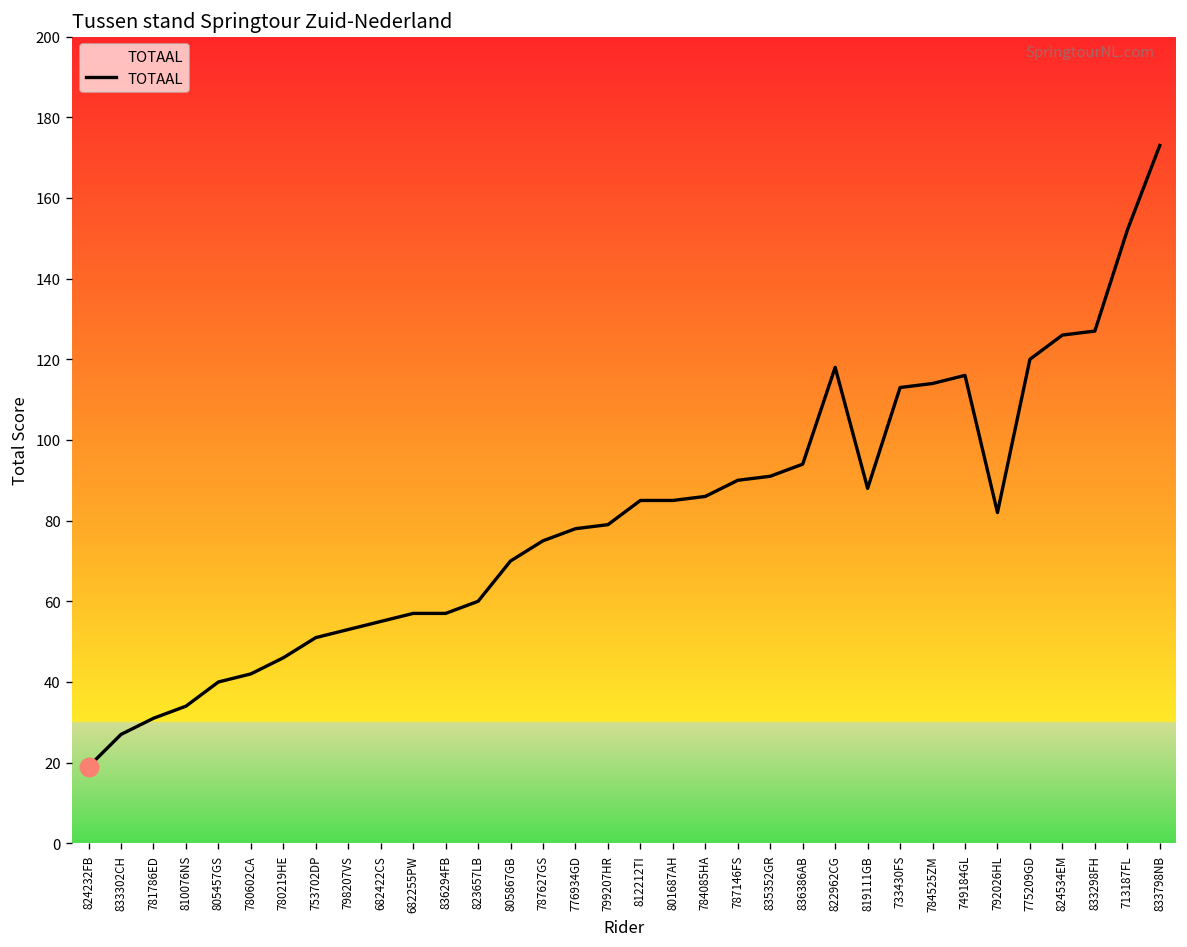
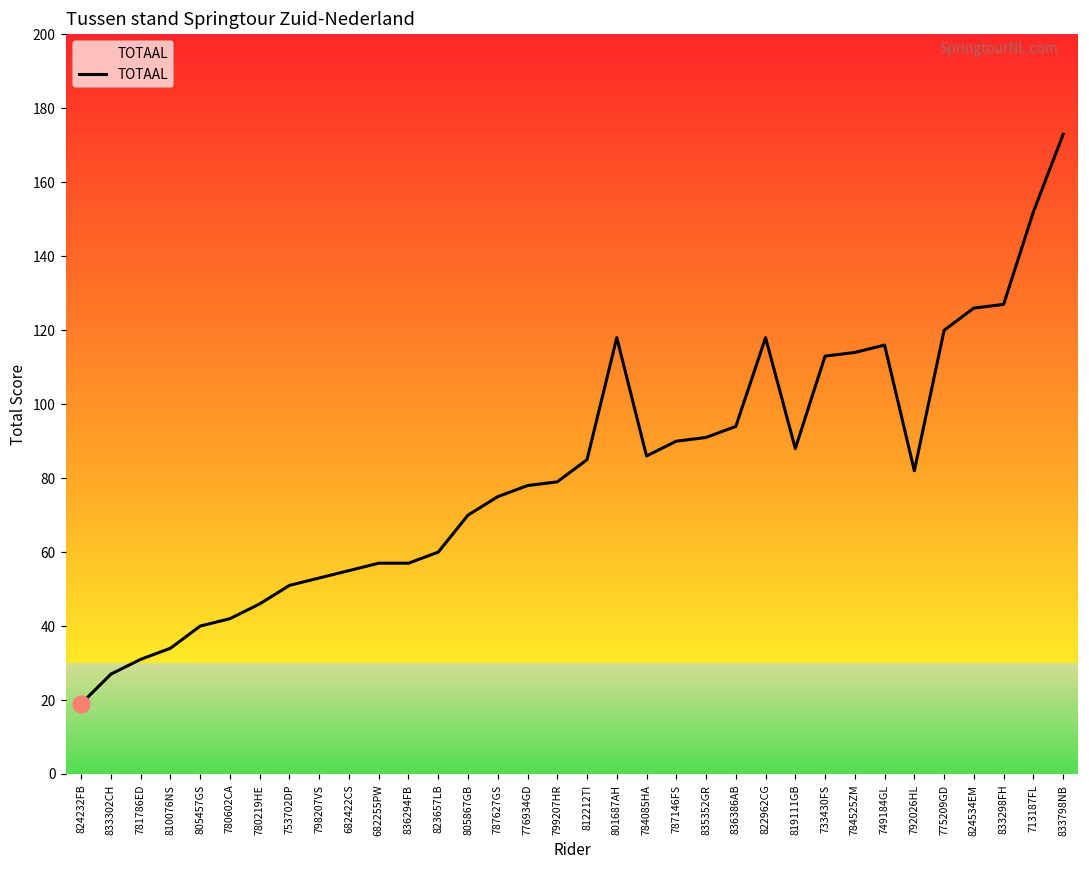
  {
    "TOTAAL": {
      "833302CH": 27,
      "781786ED": 31,
      "810076NS": 34,
      "805457GS": 40,
      "780602CA": 42,
      "780219HE": 46,
      "753702DP": 51,
      "798207VS": 53,
      "682422CS": 55,
      "682255PW": 57,
      "836294FB": 57,
      "823657LB": 60,
      "805867GB": 70,
      "787627GS": 75,
      "776934GD": 78,
      "799207HR": 79,
      "812212TI": 85,
-     "801687AH": 85,
+     "801687AH": 118,
      "784085HA": 86,
      "787146FS": 90,
      "835352GR": 91,
      "836386AB": 94,
      "822962CG": 118,
      "819111GB": 88,
      "733430FS": 113,
      "784525ZM": 114,
      "749184GL": 116,
      "792026HL": 82,
      "775209GD": 120,
      "824534EM": 126,
      "833298FH": 127,
      "713187FL": 152,
      "833798NB": 173
    }
  }
